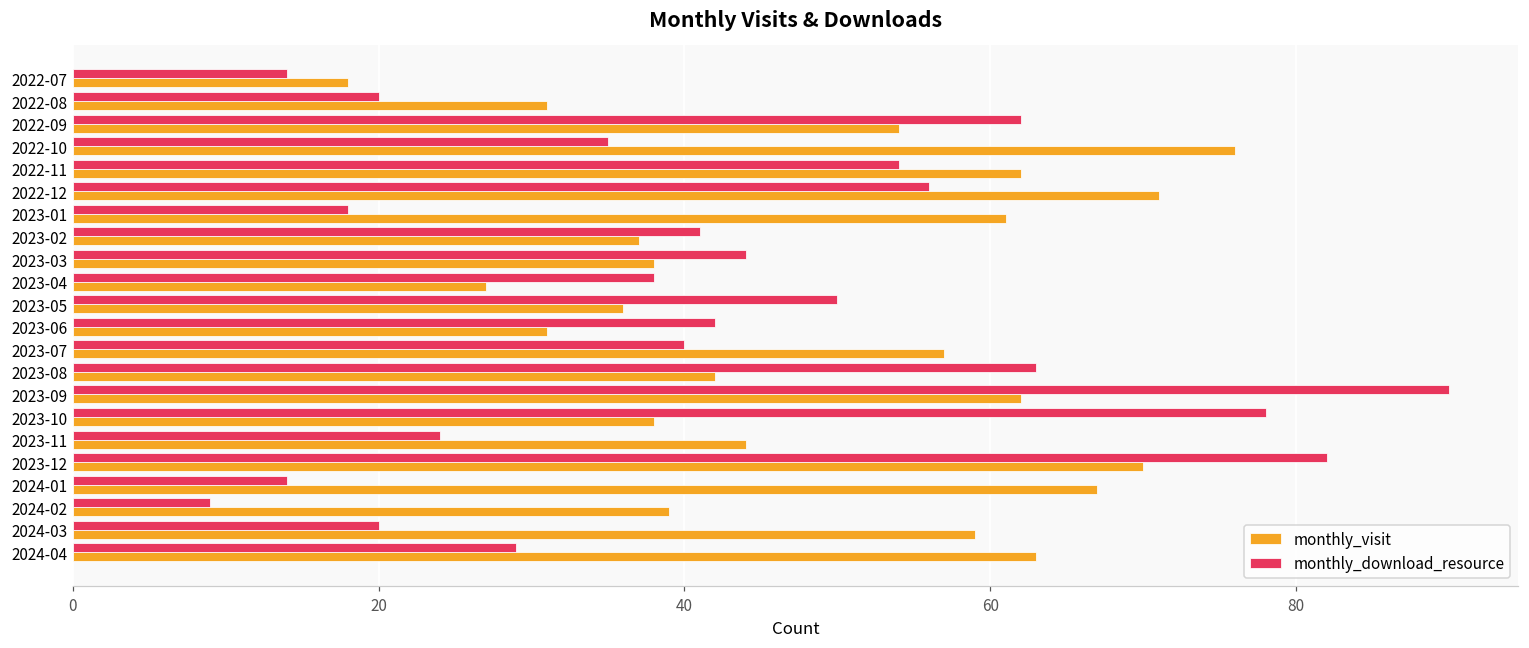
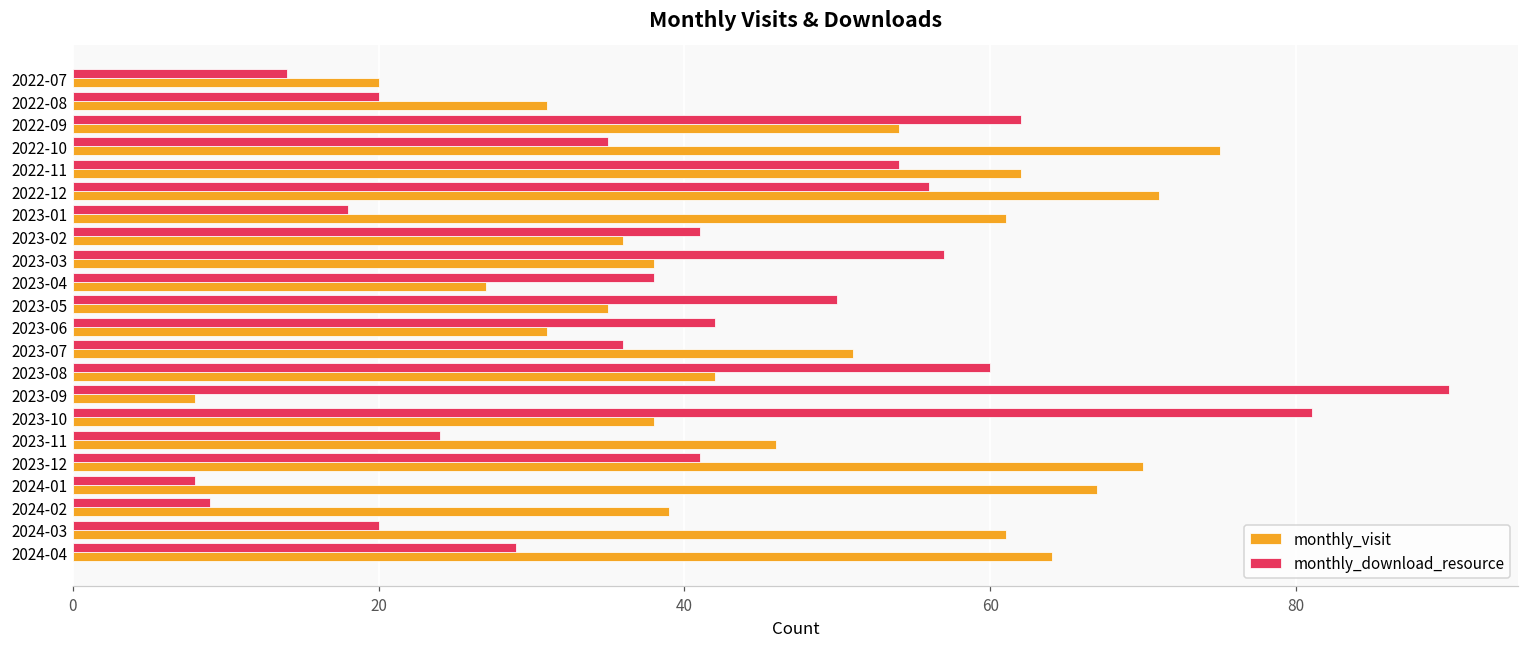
  {
    "monthly_visit": {
-     "2022-07": 18,
+     "2022-07": 20,
      "2022-08": 31,
      "2022-09": 54,
-     "2022-10": 76,
+     "2022-10": 75,
      "2022-11": 62,
      "2022-12": 71,
      "2023-01": 61,
-     "2023-02": 37,
+     "2023-02": 36,
      "2023-03": 38,
      "2023-04": 27,
-     "2023-05": 36,
+     "2023-05": 35,
      "2023-06": 31,
-     "2023-07": 57,
+     "2023-07": 51,
      "2023-08": 42,
-     "2023-09": 62,
+     "2023-09": 8,
      "2023-10": 38,
-     "2023-11": 44,
+     "2023-11": 46,
      "2023-12": 70,
      "2024-01": 67,
      "2024-02": 39,
-     "2024-03": 59,
-     "2024-04": 63
+     "2024-03": 61,
+     "2024-04": 64
    },
    "monthly_download_resource": {
      "2022-07": 14,
      "2022-08": 20,
      "2022-09": 62,
      "2022-10": 35,
      "2022-11": 54,
      "2022-12": 56,
      "2023-01": 18,
      "2023-02": 41,
-     "2023-03": 44,
+     "2023-03": 57,
      "2023-04": 38,
      "2023-05": 50,
      "2023-06": 42,
-     "2023-07": 40,
-     "2023-08": 63,
+     "2023-07": 36,
+     "2023-08": 60,
      "2023-09": 90,
-     "2023-10": 78,
+     "2023-10": 81,
      "2023-11": 24,
-     "2023-12": 82,
-     "2024-01": 14,
+     "2023-12": 41,
+     "2024-01": 8,
      "2024-02": 9,
      "2024-03": 20,
      "2024-04": 29
    }
  }
